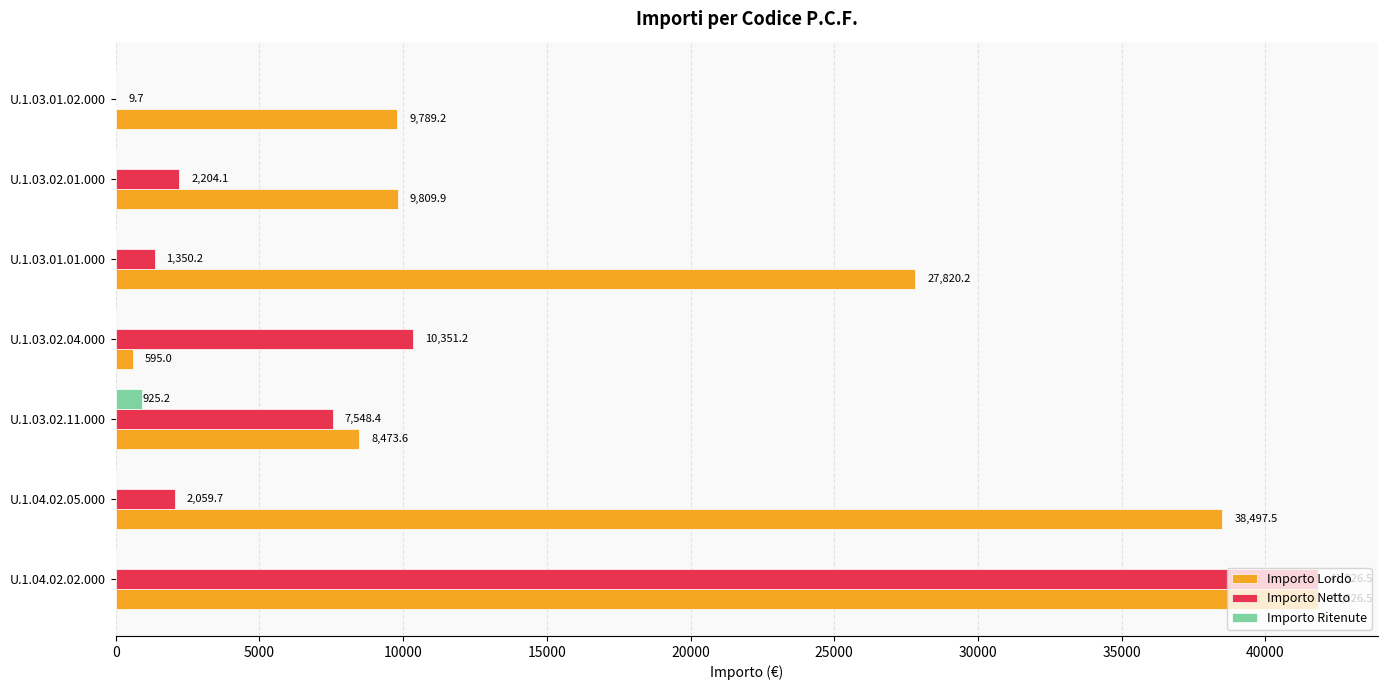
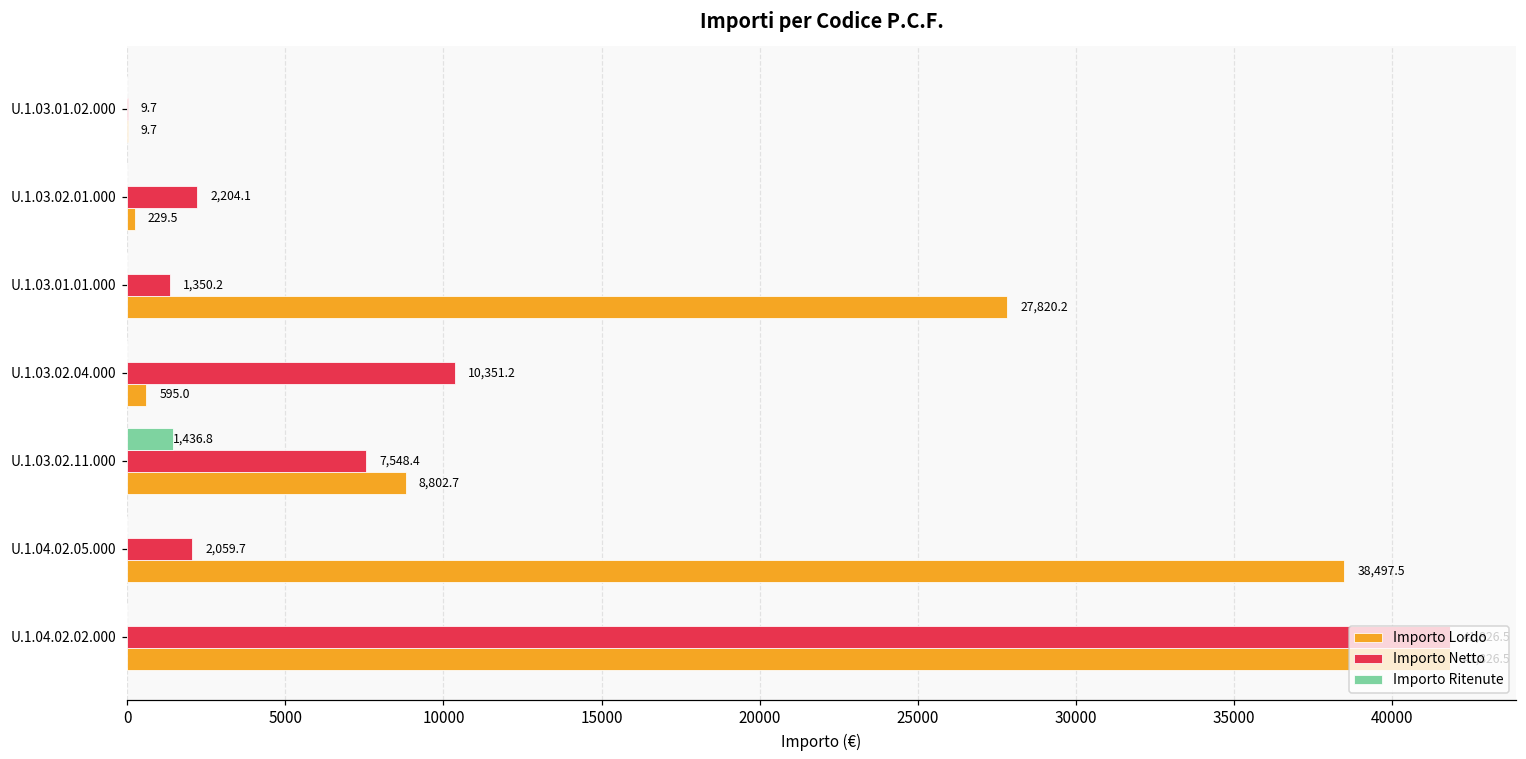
  {
    "Importo Lordo": {
-     "U.1.03.01.02.000": "9,789.2",
-     "U.1.03.02.01.000": "9,809.9",
+     "U.1.03.01.02.000": "9.7",
+     "U.1.03.02.01.000": "229.5",
      "U.1.03.01.01.000": "27,820.2",
      "U.1.03.02.04.000": "595.0",
-     "U.1.03.02.11.000": "8,473.6",
+     "U.1.03.02.11.000": "8,802.7",
      "U.1.04.02.05.000": "38,497.5"
    },
    "Importo Netto": {
      "U.1.03.01.02.000": "9.7",
      "U.1.03.02.01.000": "2,204.1",
      "U.1.03.01.01.000": "1,350.2",
      "U.1.03.02.04.000": "10,351.2",
      "U.1.03.02.11.000": "7,548.4",
      "U.1.04.02.05.000": "2,059.7"
    },
    "Importo Ritenute": {
-     "U.1.03.02.11.000": "925.2"
+     "U.1.03.02.11.000": "1,436.8"
    }
  }
